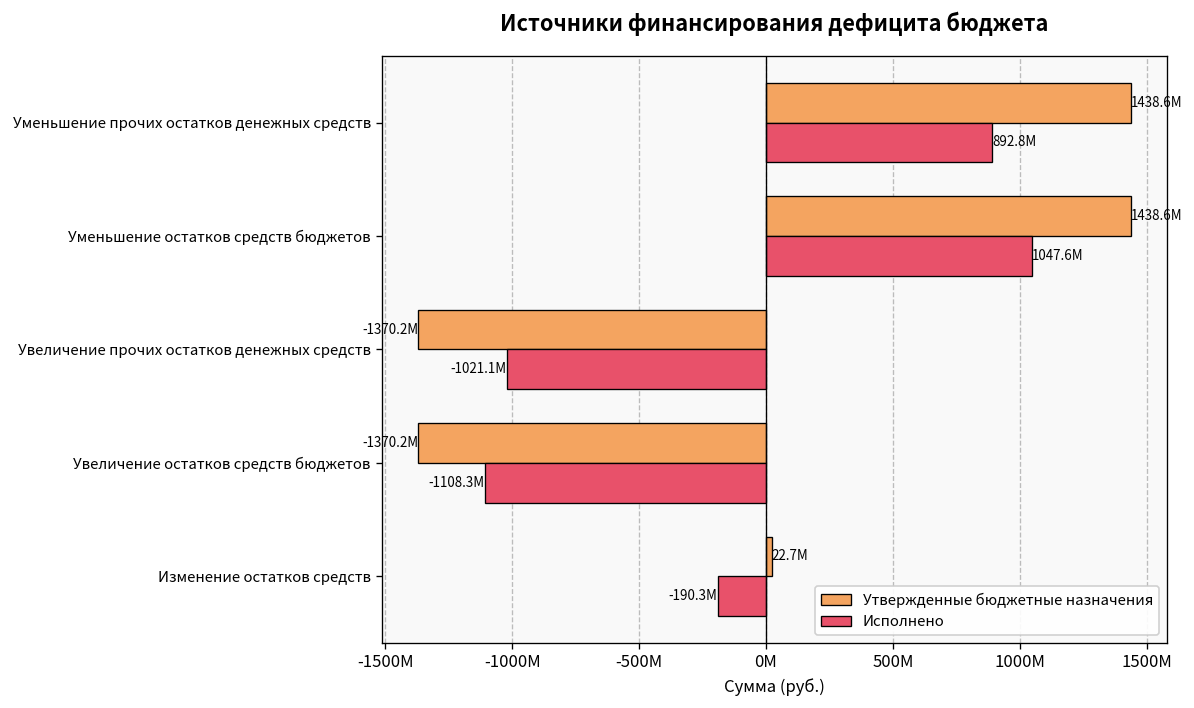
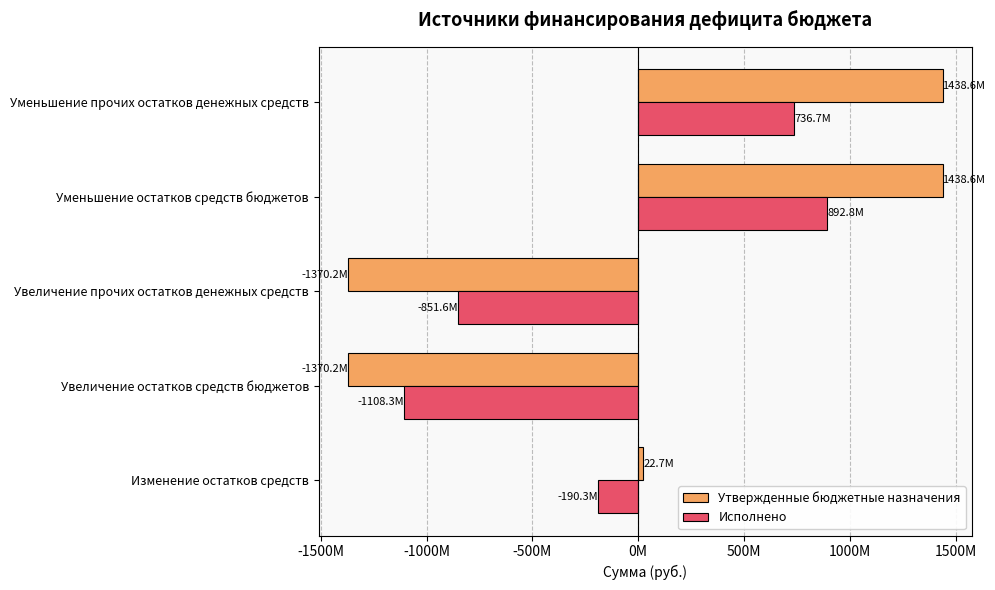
  {
    "Утвержденные бюджетные назначения": {
      "Уменьшение прочих остатков денежных средств": "1438.6M",
      "Уменьшение остатков средств бюджетов": "1438.6M",
      "Увеличение прочих остатков денежных средств": "-1370.2M",
      "Увеличение остатков средств бюджетов": "-1370.2M",
      "Изменение остатков средств": "22.7M"
    },
    "Исполнено": {
-     "Уменьшение прочих остатков денежных средств": "892.8M",
-     "Уменьшение остатков средств бюджетов": "1047.6M",
-     "Увеличение прочих остатков денежных средств": "-1021.1M",
+     "Уменьшение прочих остатков денежных средств": "736.7M",
+     "Уменьшение остатков средств бюджетов": "892.8M",
+     "Увеличение прочих остатков денежных средств": "-851.6M",
      "Увеличение остатков средств бюджетов": "-1108.3M",
      "Изменение остатков средств": "-190.3M"
    }
  }
